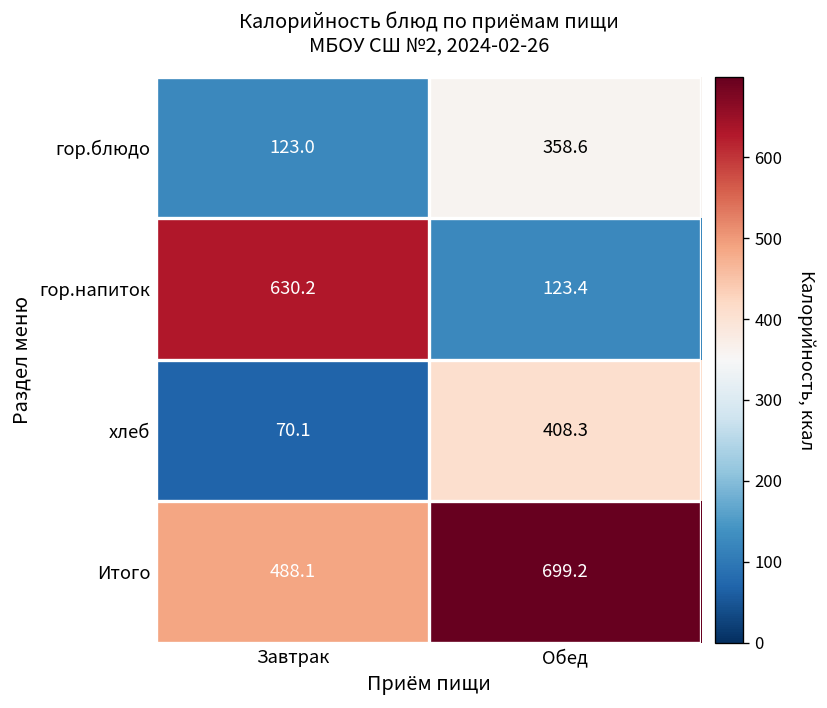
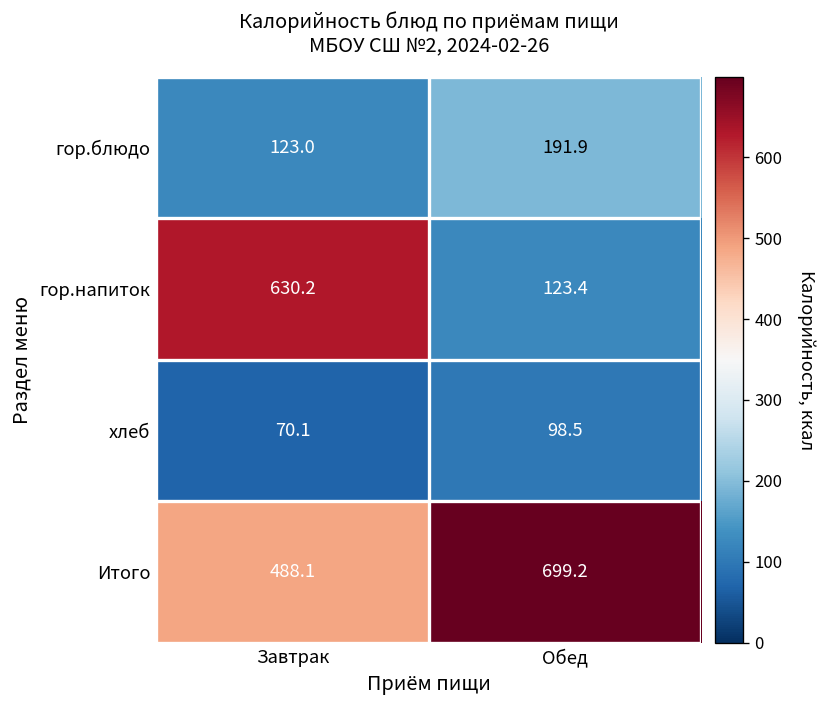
  {
    "гор.блюдо": {
      "Завтрак": 123.0,
-     "Обед": 358.6
+     "Обед": 191.9
    },
    "гор.напиток": {
      "Завтрак": 630.2,
      "Обед": 123.4
    },
    "хлеб": {
      "Завтрак": 70.1,
-     "Обед": 408.3
+     "Обед": 98.5
    },
    "Итого": {
      "Завтрак": 488.1,
      "Обед": 699.2
    }
  }
